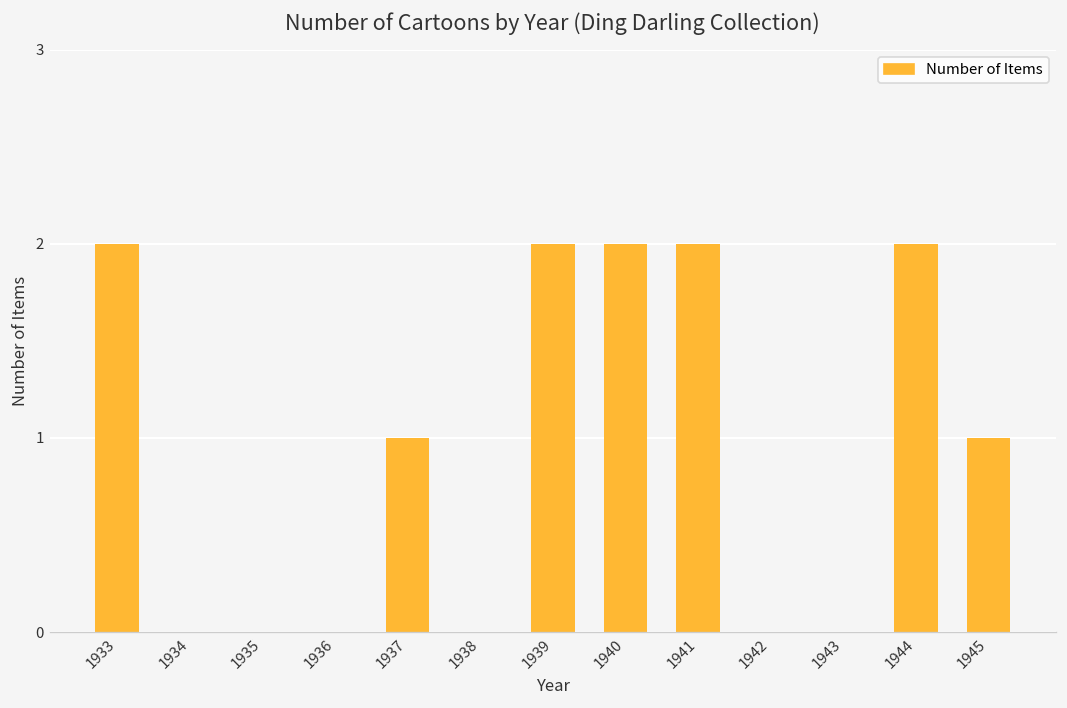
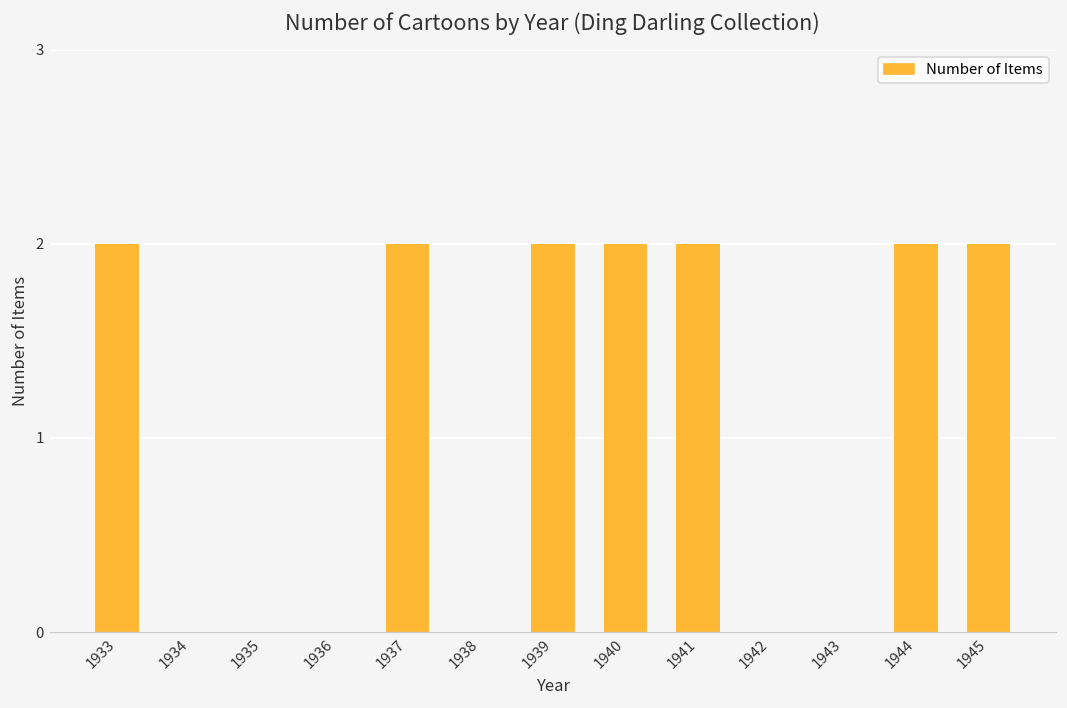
  {
    "1933": 2,
    "1934": 0,
    "1935": 0,
    "1936": 0,
-   "1937": 1,
+   "1937": 2,
    "1938": 0,
    "1939": 2,
    "1940": 2,
    "1941": 2,
    "1942": 0,
    "1943": 0,
    "1944": 2,
-   "1945": 1
+   "1945": 2
  }
